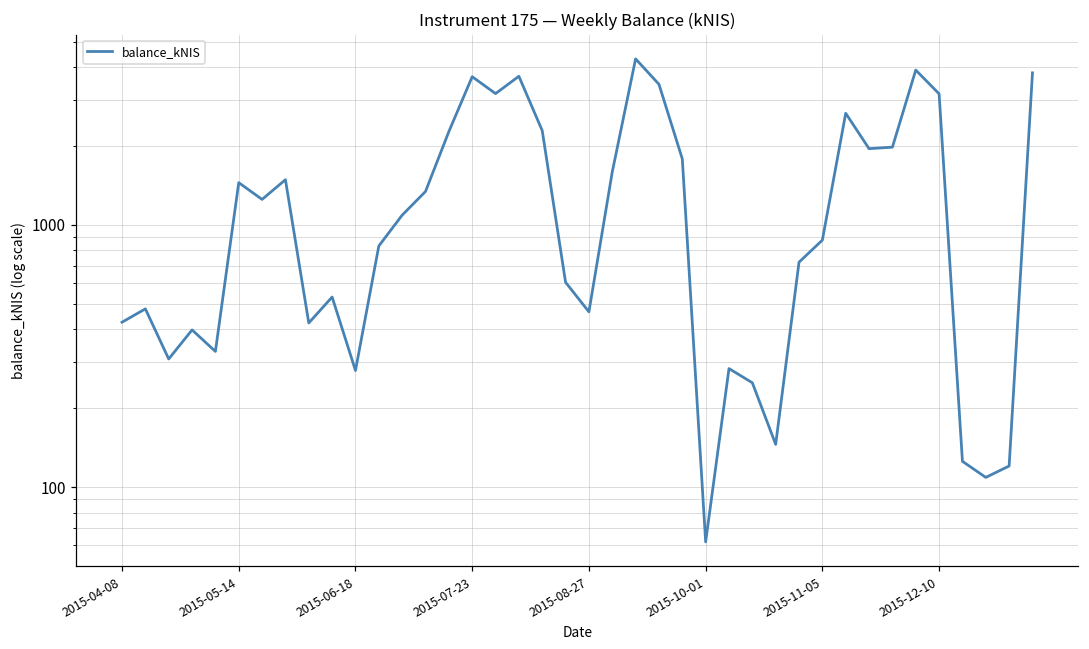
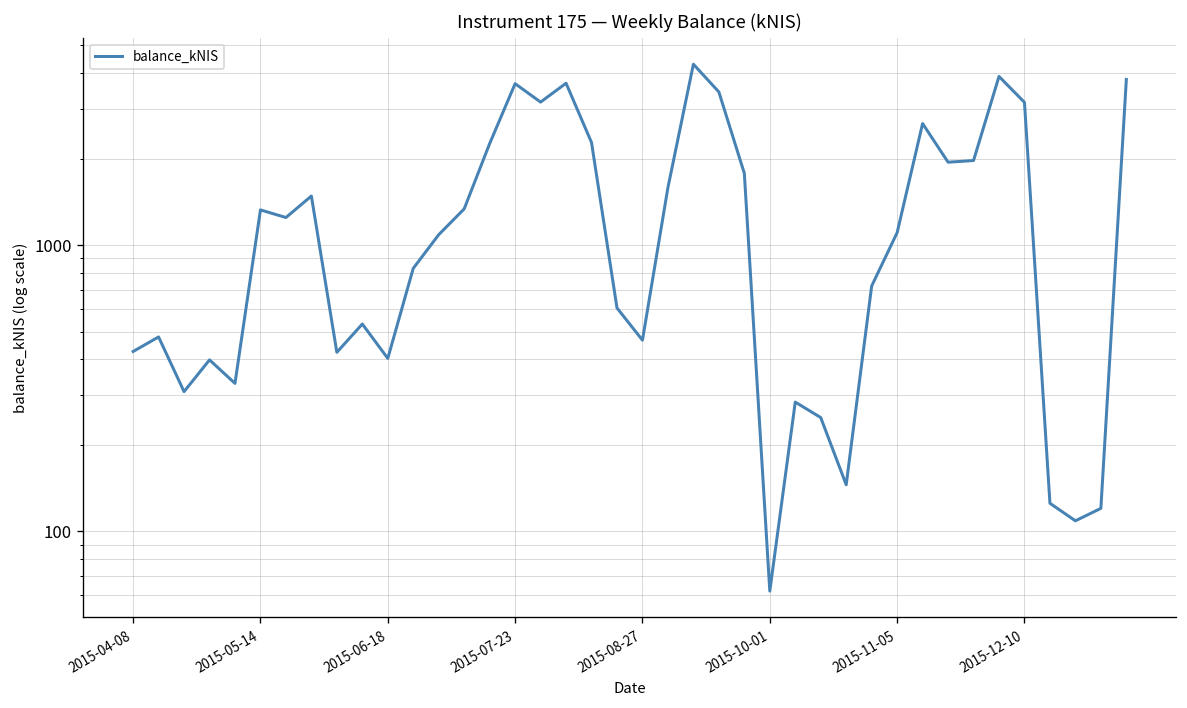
  {
    "2015-04-08": 430,
-   "2015-05-14": 1400,
-   "2015-06-18": 280,
+   "2015-05-14": 1300,
+   "2015-06-18": 400,
    "2015-07-23": 3700,
    "2015-08-27": 470,
    "2015-10-01": 62,
-   "2015-11-05": 880,
+   "2015-11-05": 1100,
    "2015-12-10": 3200
  }
